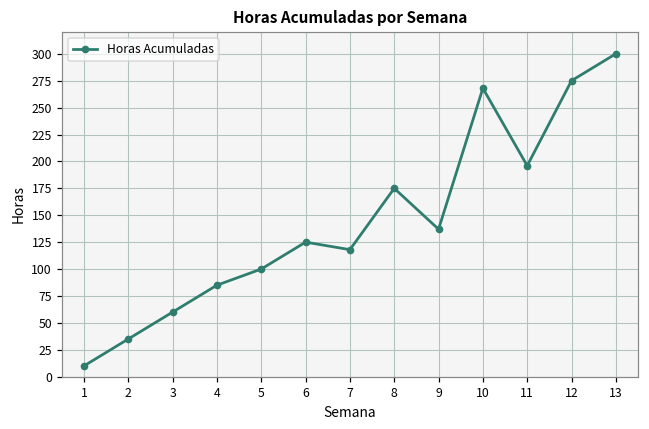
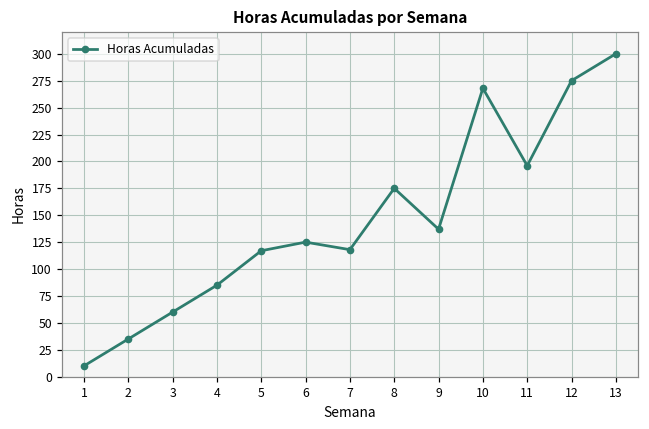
  {
    "1": 10,
    "2": 40,
    "3": 60,
    "4": 90,
-   "5": 100,
+   "5": 120,
    "6": 130,
    "7": 120,
    "8": 180,
    "9": 140,
    "10": 270,
    "11": 200,
    "12": 280,
    "13": 300
  }
